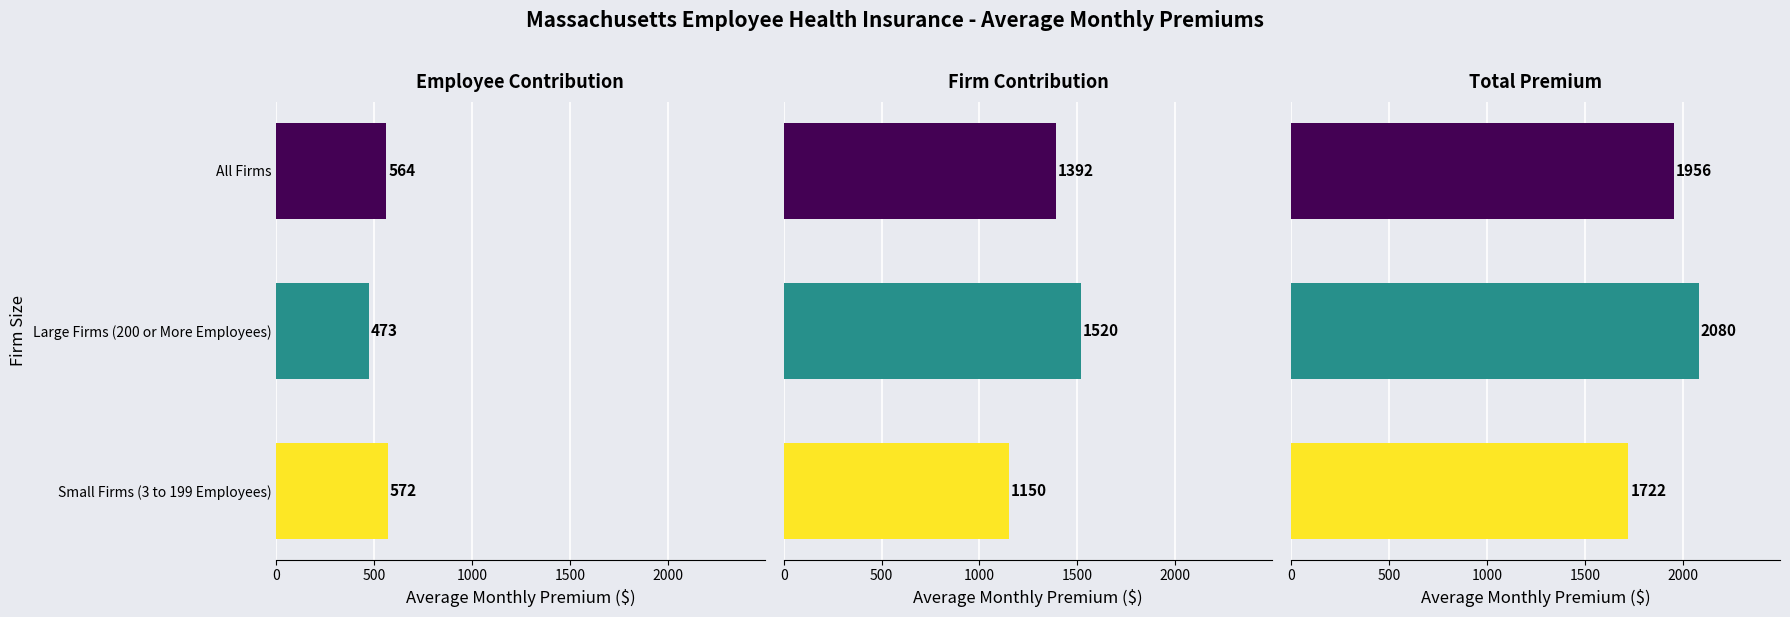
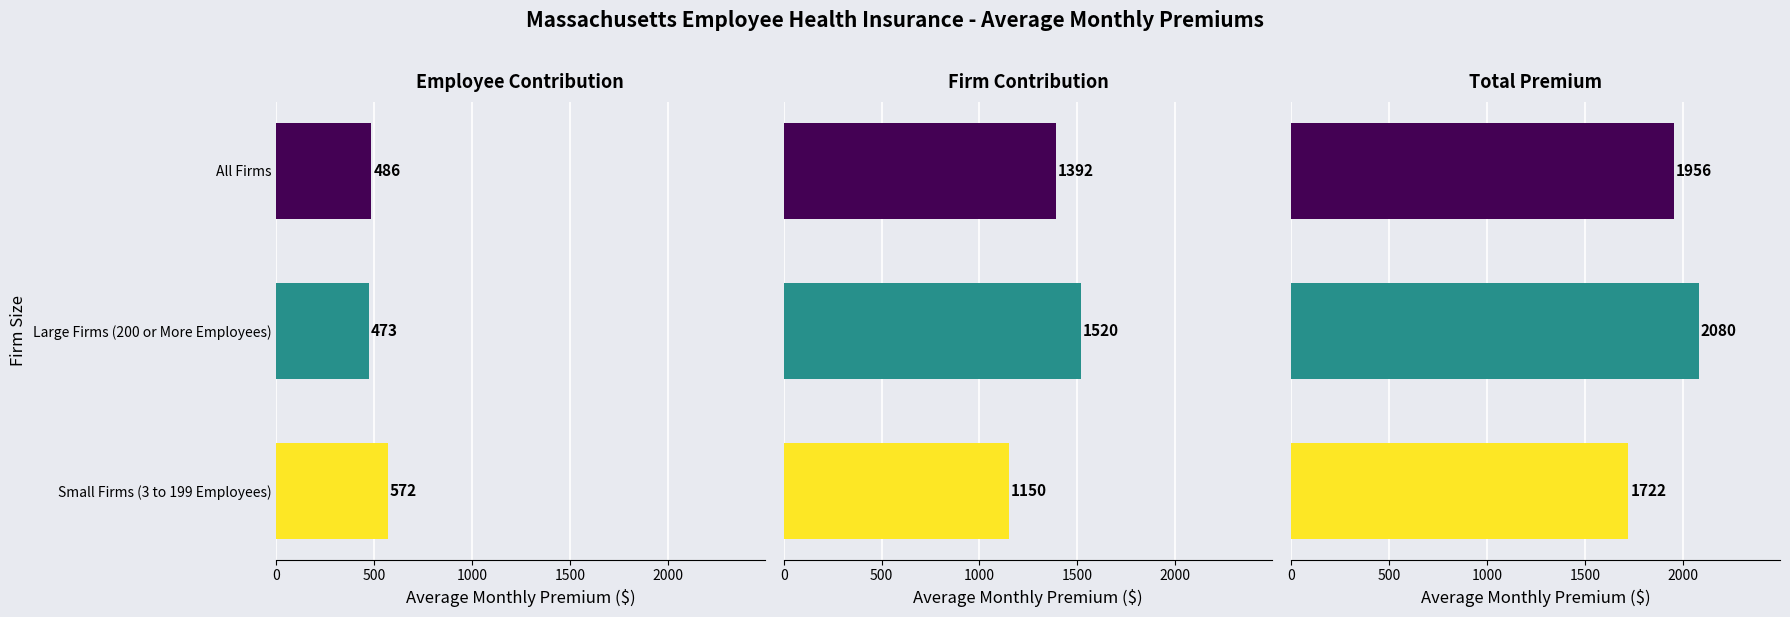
  {
    "Employee Contribution": {
-     "All Firms": 564,
+     "All Firms": 486,
      "Large Firms (200 or More Employees)": 473,
      "Small Firms (3 to 199 Employees)": 572
    }
  }
